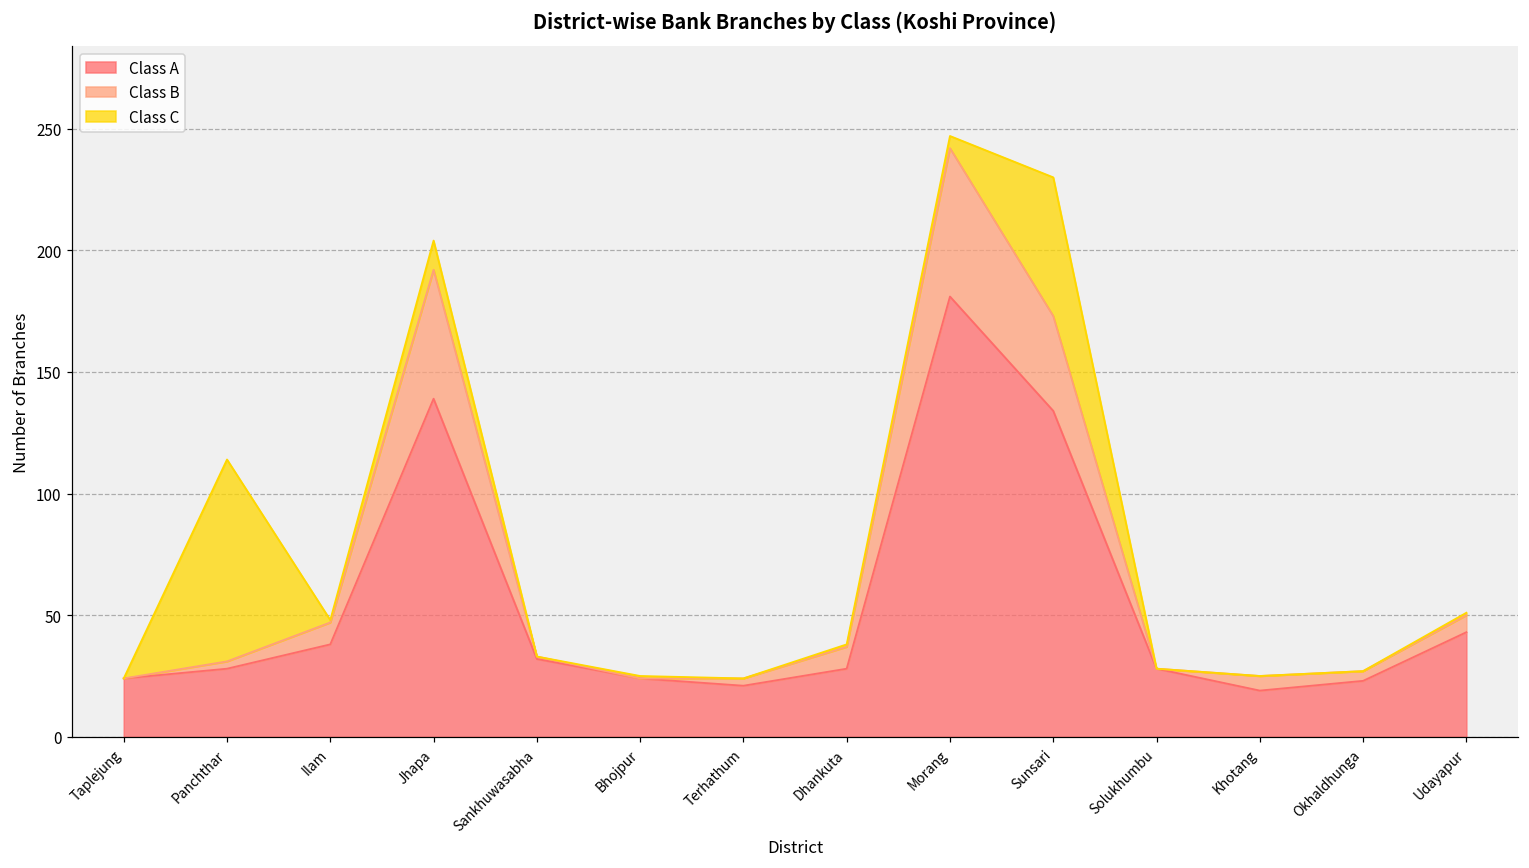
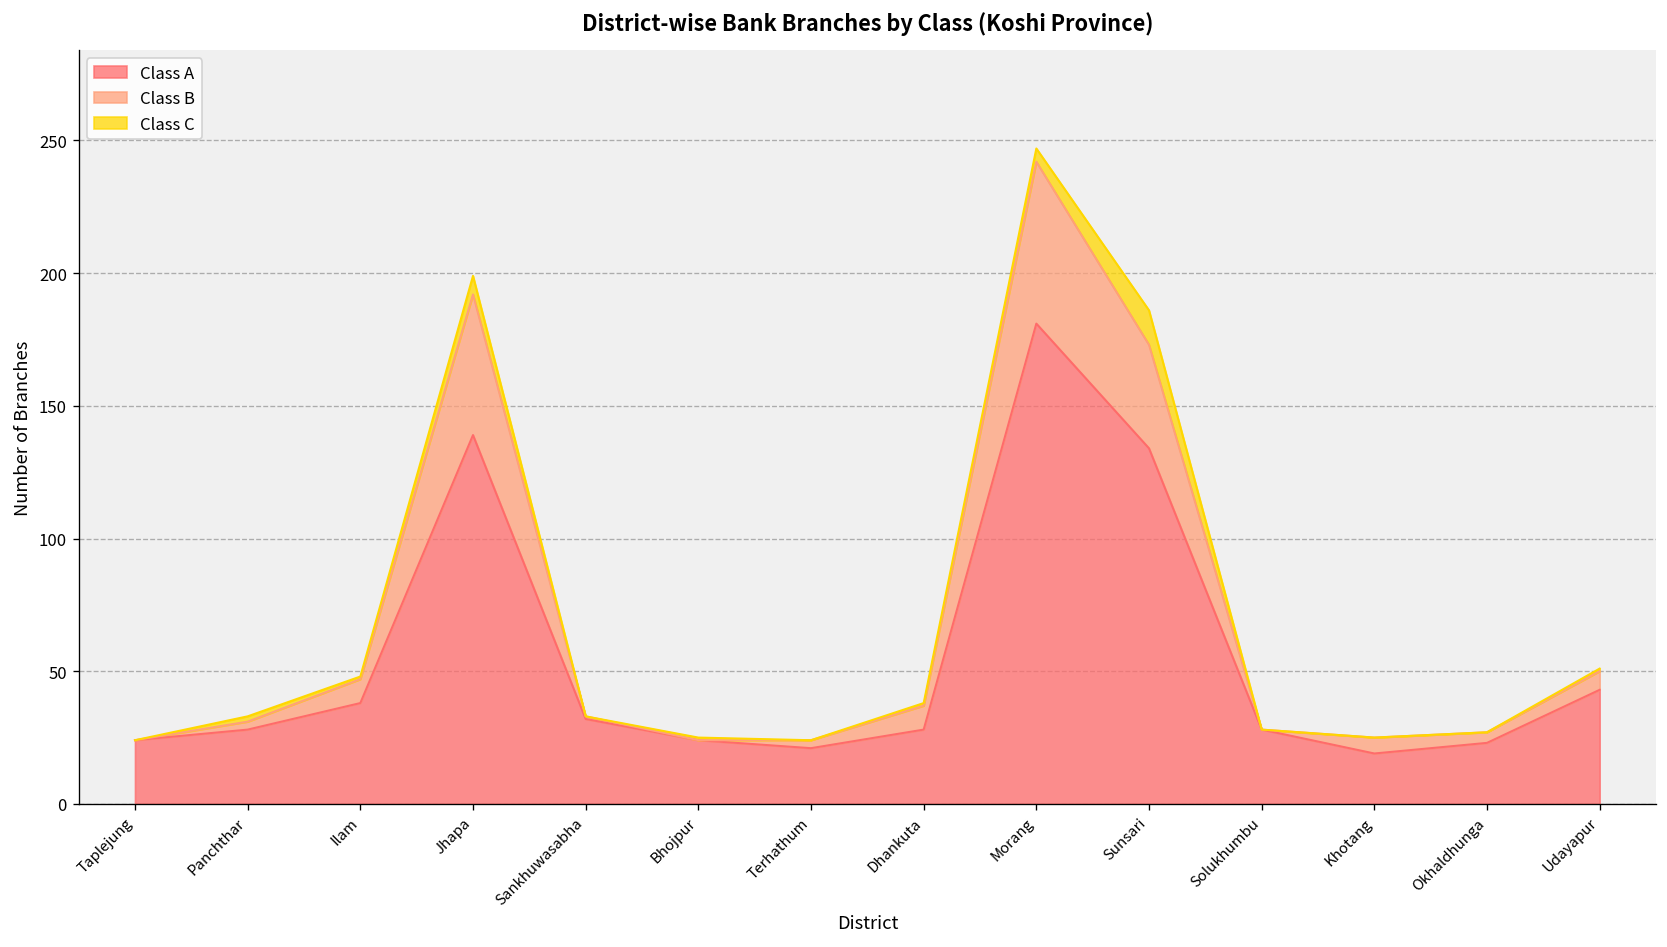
  {
    "Class C": {
-     "Panchthar": 83,
-     "Jhapa": 12,
+     "Panchthar": 2,
+     "Jhapa": 7,
      "Morang": 5,
-     "Sunsari": 57
+     "Sunsari": 13
    }
  }
